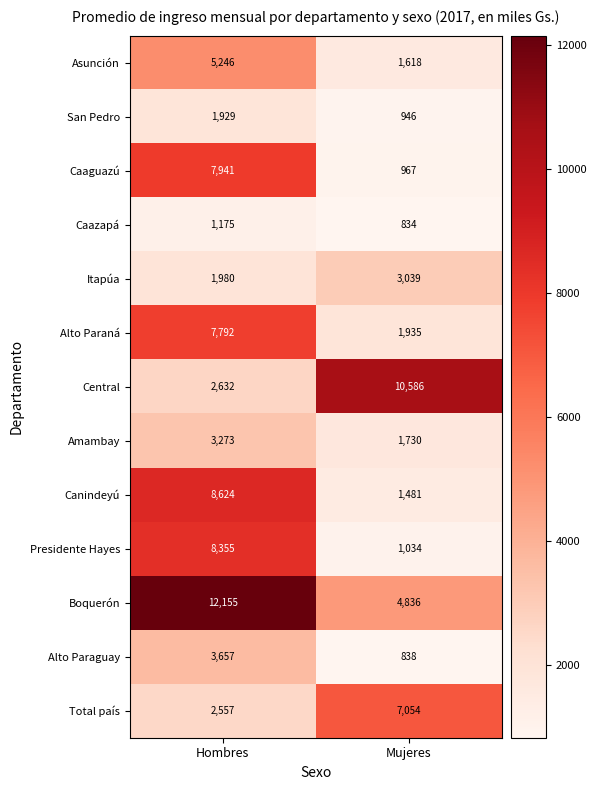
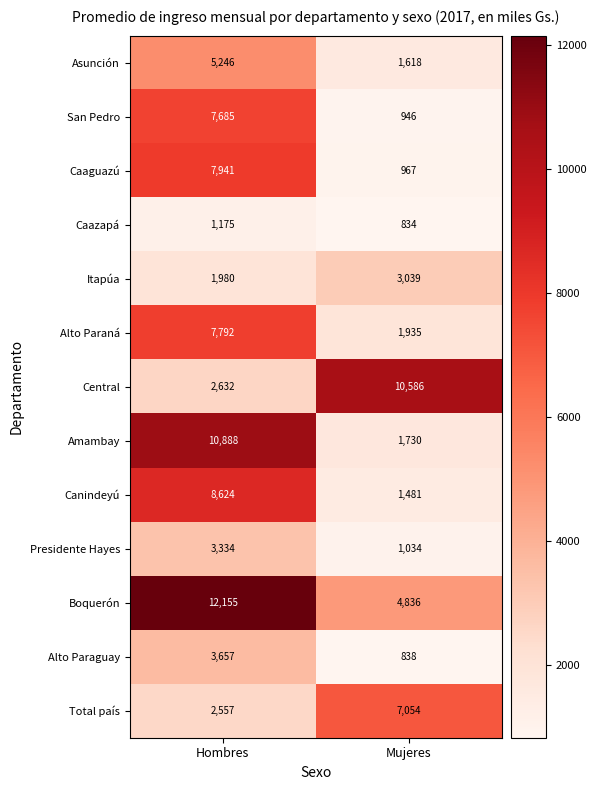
  {
    "Asunción": {
      "Hombres": "5,246",
      "Mujeres": "1,618"
    },
    "San Pedro": {
-     "Hombres": "1,929",
+     "Hombres": "7,685",
      "Mujeres": "946"
    },
    "Caaguazú": {
      "Hombres": "7,941",
      "Mujeres": "967"
    },
    "Caazapá": {
      "Hombres": "1,175",
      "Mujeres": "834"
    },
    "Itapúa": {
      "Hombres": "1,980",
      "Mujeres": "3,039"
    },
    "Alto Paraná": {
      "Hombres": "7,792",
      "Mujeres": "1,935"
    },
    "Central": {
      "Hombres": "2,632",
      "Mujeres": "10,586"
    },
    "Amambay": {
-     "Hombres": "3,273",
+     "Hombres": "10,888",
      "Mujeres": "1,730"
    },
    "Canindeyú": {
      "Hombres": "8,624",
      "Mujeres": "1,481"
    },
    "Presidente Hayes": {
-     "Hombres": "8,355",
+     "Hombres": "3,334",
      "Mujeres": "1,034"
    },
    "Boquerón": {
      "Hombres": "12,155",
      "Mujeres": "4,836"
    },
    "Alto Paraguay": {
      "Hombres": "3,657",
      "Mujeres": "838"
    },
    "Total país": {
      "Hombres": "2,557",
      "Mujeres": "7,054"
    }
  }
